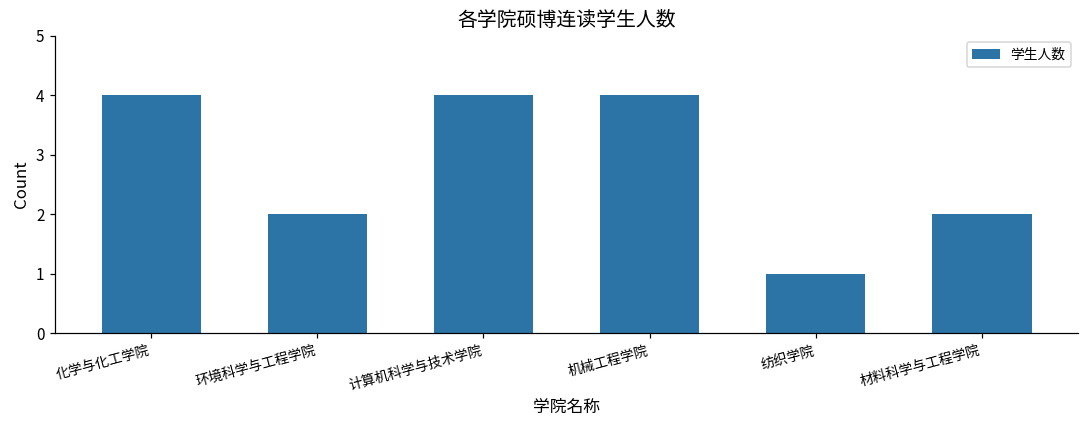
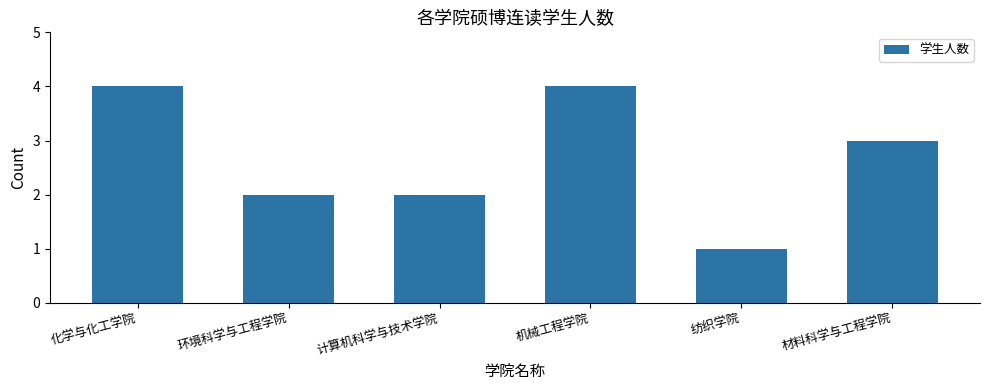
  {
    "化学与化工学院": 4,
    "环境科学与工程学院": 2,
-   "计算机科学与技术学院": 4,
+   "计算机科学与技术学院": 2,
    "机械工程学院": 4,
    "纺织学院": 1,
-   "材料科学与工程学院": 2
+   "材料科学与工程学院": 3
  }
